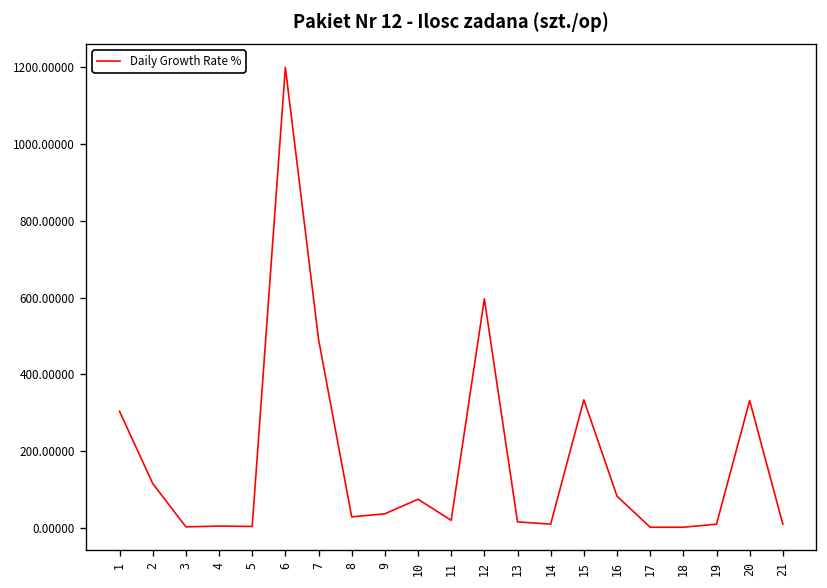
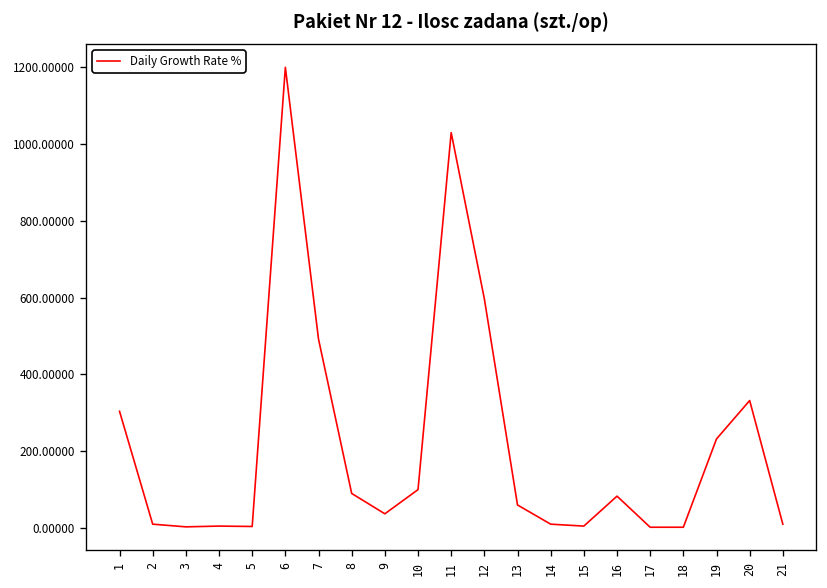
  {
    "1": 300,
-   "2": 120,
+   "2": 10,
    "3": 0,
    "4": 10,
    "5": 0,
    "6": 1200,
    "7": 490,
-   "8": 30,
+   "8": 90,
    "9": 40,
-   "10": 80,
-   "11": 20,
+   "10": 100,
+   "11": 1030,
    "12": 600,
-   "13": 20,
+   "13": 60,
    "14": 10,
-   "15": 330,
+   "15": 10,
    "16": 80,
    "17": 0,
    "18": 0,
-   "19": 10,
+   "19": 230,
    "20": 330,
    "21": 10
  }
